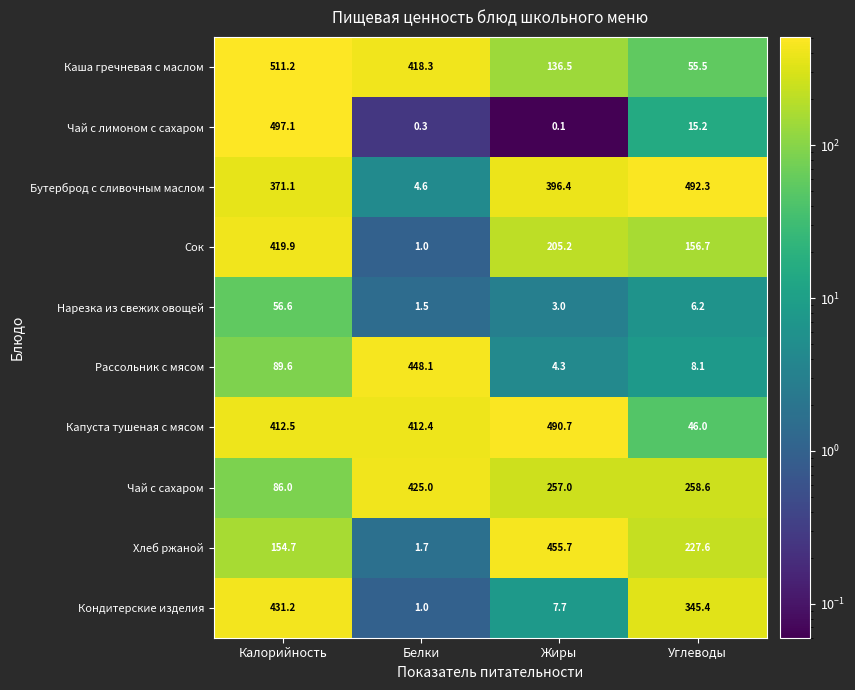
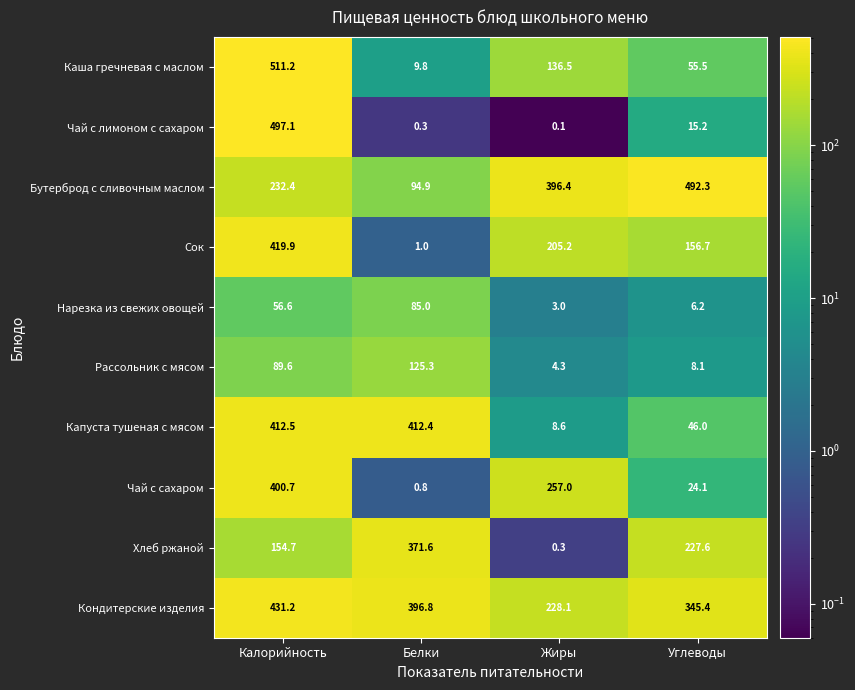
  {
    "Каша гречневая с маслом": {
      "Калорийность": 511.2,
-     "Белки": 418.3,
+     "Белки": 9.8,
      "Жиры": 136.5,
      "Углеводы": 55.5
    },
    "Чай с лимоном с сахаром": {
      "Калорийность": 497.1,
      "Белки": 0.3,
      "Жиры": 0.1,
      "Углеводы": 15.2
    },
    "Бутерброд с сливочным маслом": {
-     "Калорийность": 371.1,
-     "Белки": 4.6,
+     "Калорийность": 232.4,
+     "Белки": 94.9,
      "Жиры": 396.4,
      "Углеводы": 492.3
    },
    "Сок": {
      "Калорийность": 419.9,
      "Белки": 1.0,
      "Жиры": 205.2,
      "Углеводы": 156.7
    },
    "Нарезка из свежих овощей": {
      "Калорийность": 56.6,
-     "Белки": 1.5,
+     "Белки": 85.0,
      "Жиры": 3.0,
      "Углеводы": 6.2
    },
    "Рассольник с мясом": {
      "Калорийность": 89.6,
-     "Белки": 448.1,
+     "Белки": 125.3,
      "Жиры": 4.3,
      "Углеводы": 8.1
    },
    "Капуста тушеная с мясом": {
      "Калорийность": 412.5,
      "Белки": 412.4,
-     "Жиры": 490.7,
+     "Жиры": 8.6,
      "Углеводы": 46.0
    },
    "Чай с сахаром": {
-     "Калорийность": 86.0,
-     "Белки": 425.0,
+     "Калорийность": 400.7,
+     "Белки": 0.8,
      "Жиры": 257.0,
-     "Углеводы": 258.6
+     "Углеводы": 24.1
    },
    "Хлеб ржаной": {
      "Калорийность": 154.7,
-     "Белки": 1.7,
-     "Жиры": 455.7,
+     "Белки": 371.6,
+     "Жиры": 0.3,
      "Углеводы": 227.6
    },
    "Кондитерские изделия": {
      "Калорийность": 431.2,
-     "Белки": 1.0,
-     "Жиры": 7.7,
+     "Белки": 396.8,
+     "Жиры": 228.1,
      "Углеводы": 345.4
    }
  }
